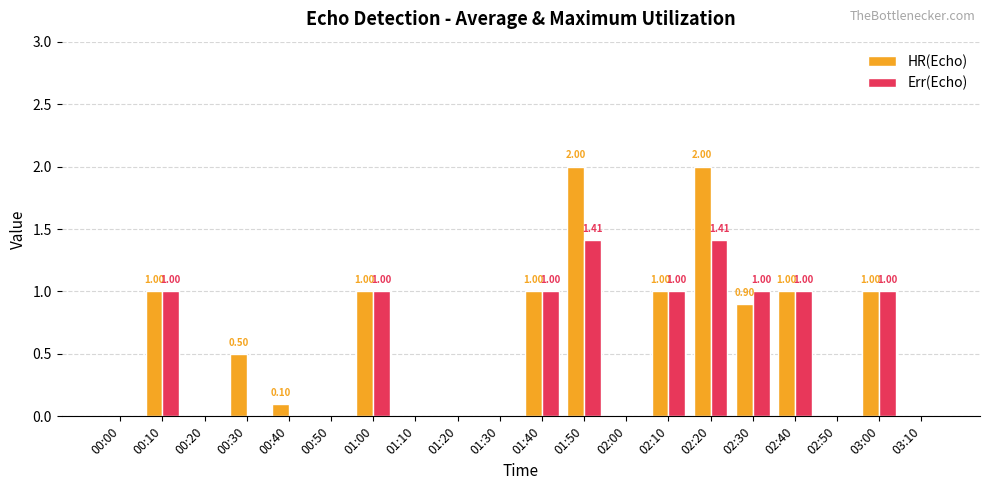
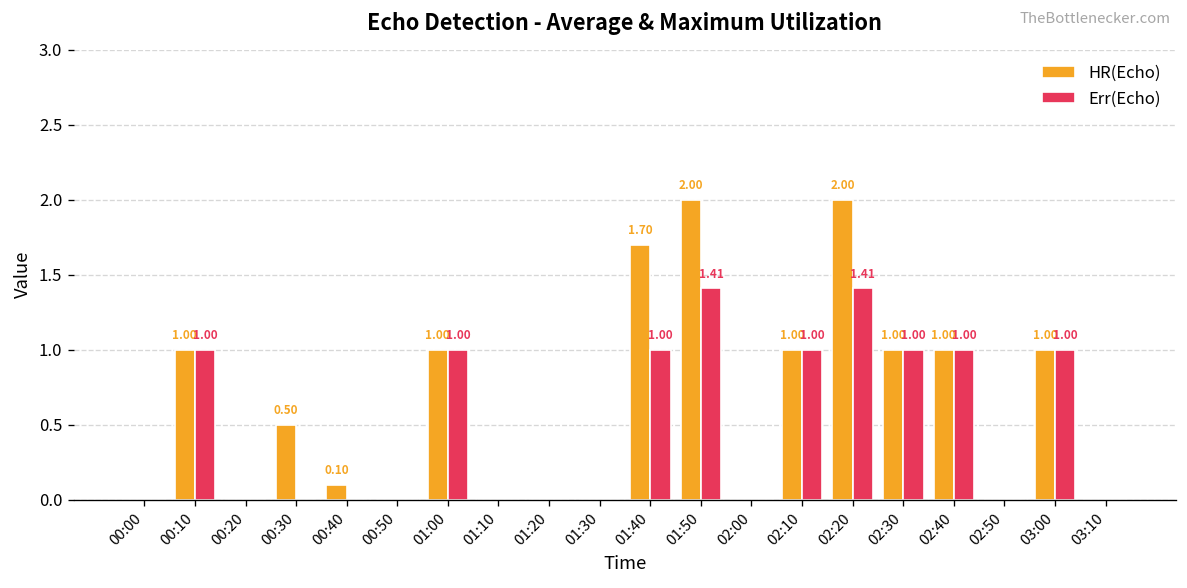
  {
    "HR(Echo)": {
      "00:30": 0.50,
      "00:40": 0.10,
-     "01:40": 1.00,
+     "01:40": 1.70,
      "01:50": 2.00,
      "02:20": 2.00,
-     "02:30": 0.90
+     "02:30": 1.00
    },
    "Err(Echo)": {
      "01:40": 1.00,
      "01:50": 1.41,
      "02:20": 1.41
    }
  }
